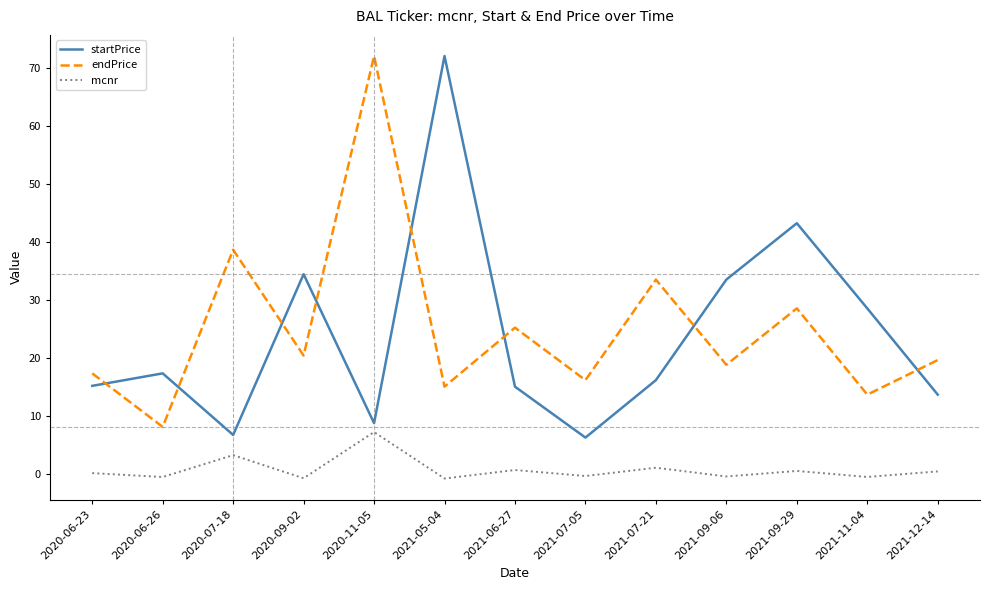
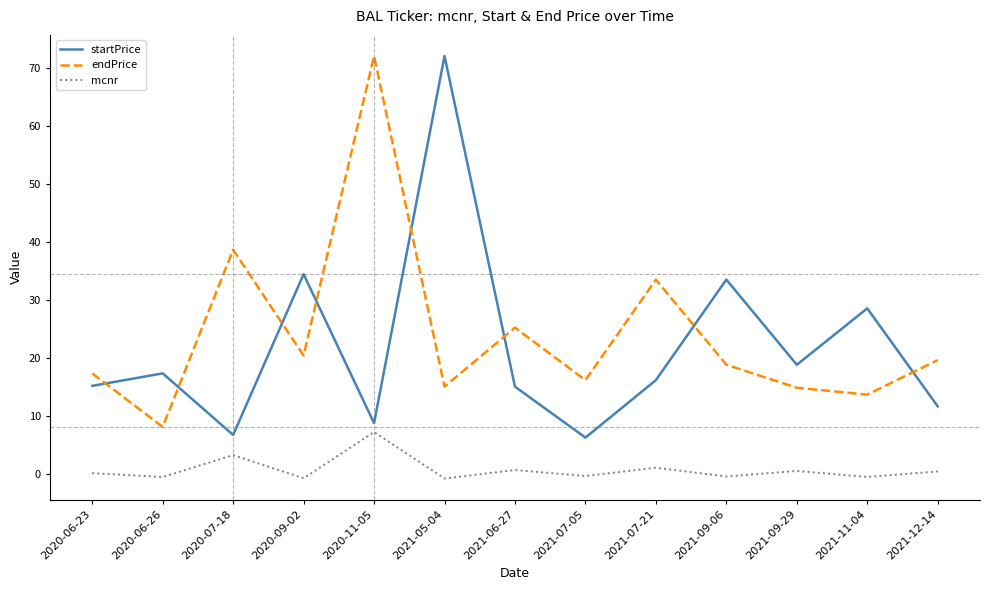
  {
    "startPrice": {
      "2020-06-23": 15,
      "2020-06-26": 17,
      "2020-07-18": 7,
      "2020-09-02": 34,
      "2020-11-05": 9,
      "2021-05-04": 72,
      "2021-06-27": 15,
      "2021-07-05": 6,
      "2021-07-21": 16,
      "2021-09-06": 34,
-     "2021-09-29": 43,
+     "2021-09-29": 19,
      "2021-11-04": 29,
-     "2021-12-14": 14
+     "2021-12-14": 12
    },
    "endPrice": {
      "2020-06-23": 17,
      "2020-06-26": 8,
      "2020-07-18": 39,
      "2020-09-02": 20,
      "2020-11-05": 72,
      "2021-05-04": 15,
      "2021-06-27": 25,
      "2021-07-05": 16,
      "2021-07-21": 34,
      "2021-09-06": 19,
-     "2021-09-29": 29,
+     "2021-09-29": 15,
      "2021-11-04": 14,
      "2021-12-14": 20
    },
    "mcnr": {
      "2020-06-23": 0,
      "2020-06-26": -1,
      "2020-07-18": 3,
      "2020-09-02": -1,
      "2020-11-05": 7,
      "2021-05-04": -1,
      "2021-06-27": 1,
      "2021-07-05": 0,
      "2021-07-21": 1,
      "2021-09-06": 0,
      "2021-09-29": 1,
      "2021-11-04": -1,
      "2021-12-14": 0
    }
  }
